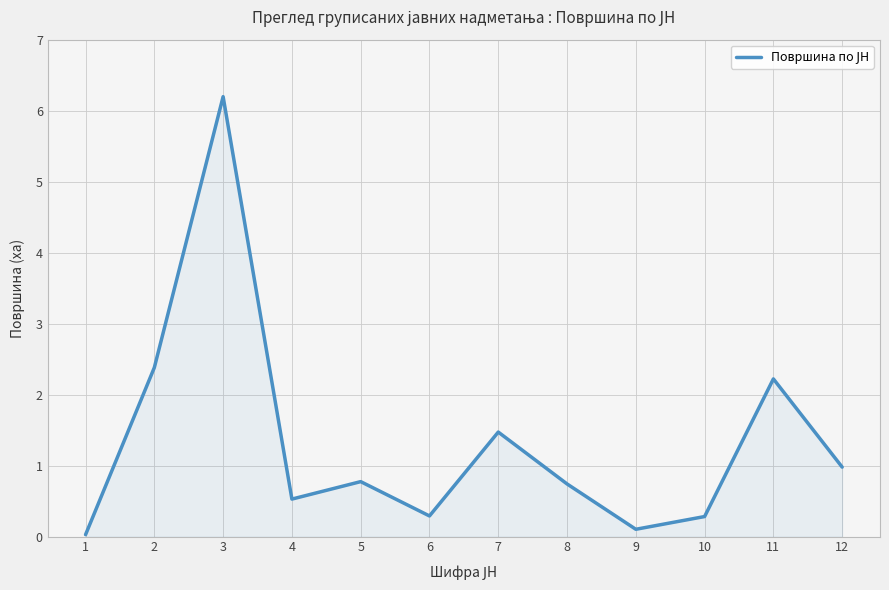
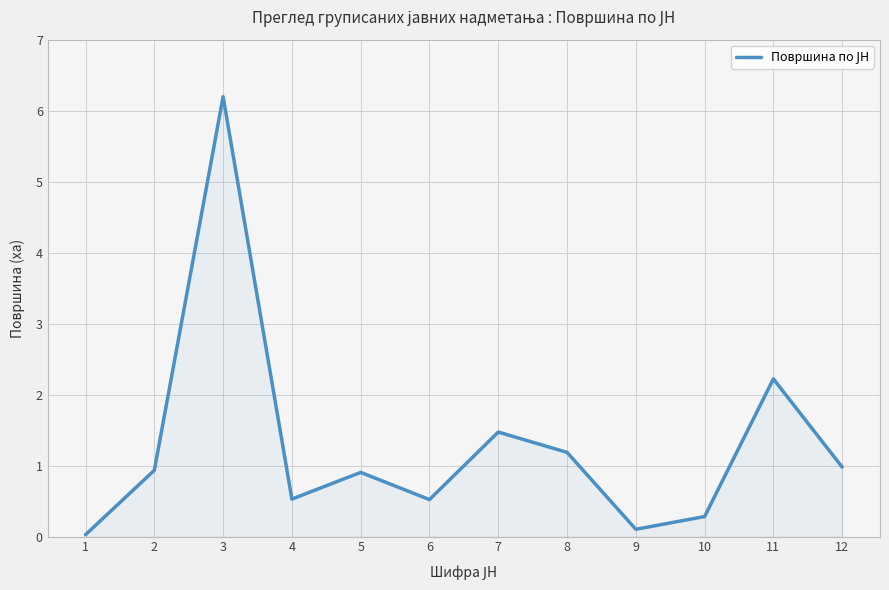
  {
    "1": 0.0,
-   "2": 2.4,
+   "2": 0.9,
    "3": 6.2,
    "4": 0.5,
-   "5": 0.8,
-   "6": 0.3,
+   "5": 0.9,
+   "6": 0.5,
    "7": 1.5,
-   "8": 0.7,
+   "8": 1.2,
    "9": 0.1,
    "10": 0.3,
    "11": 2.2,
    "12": 1.0
  }
